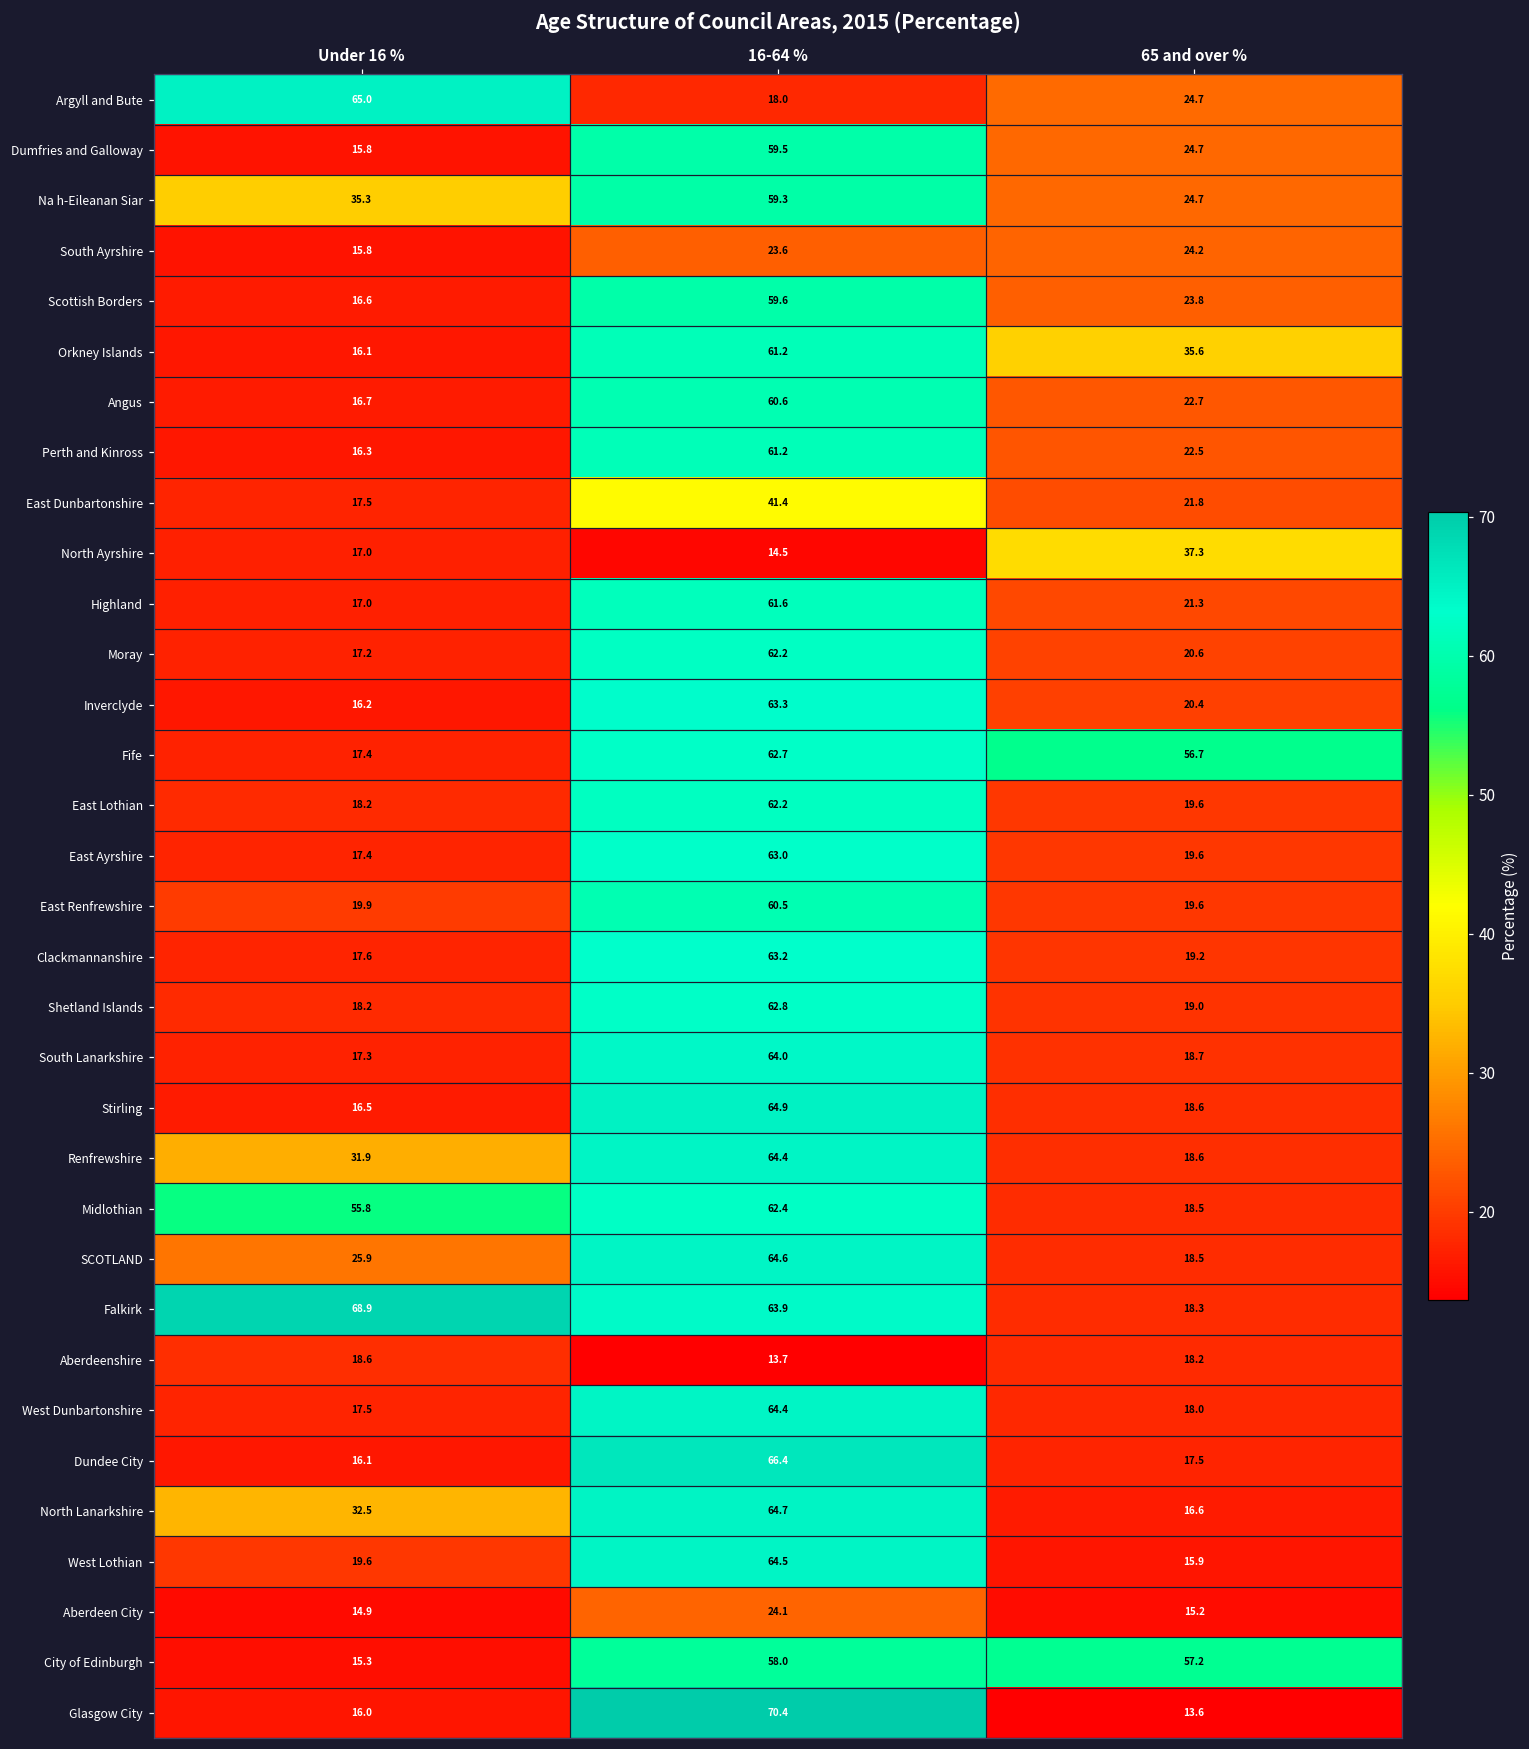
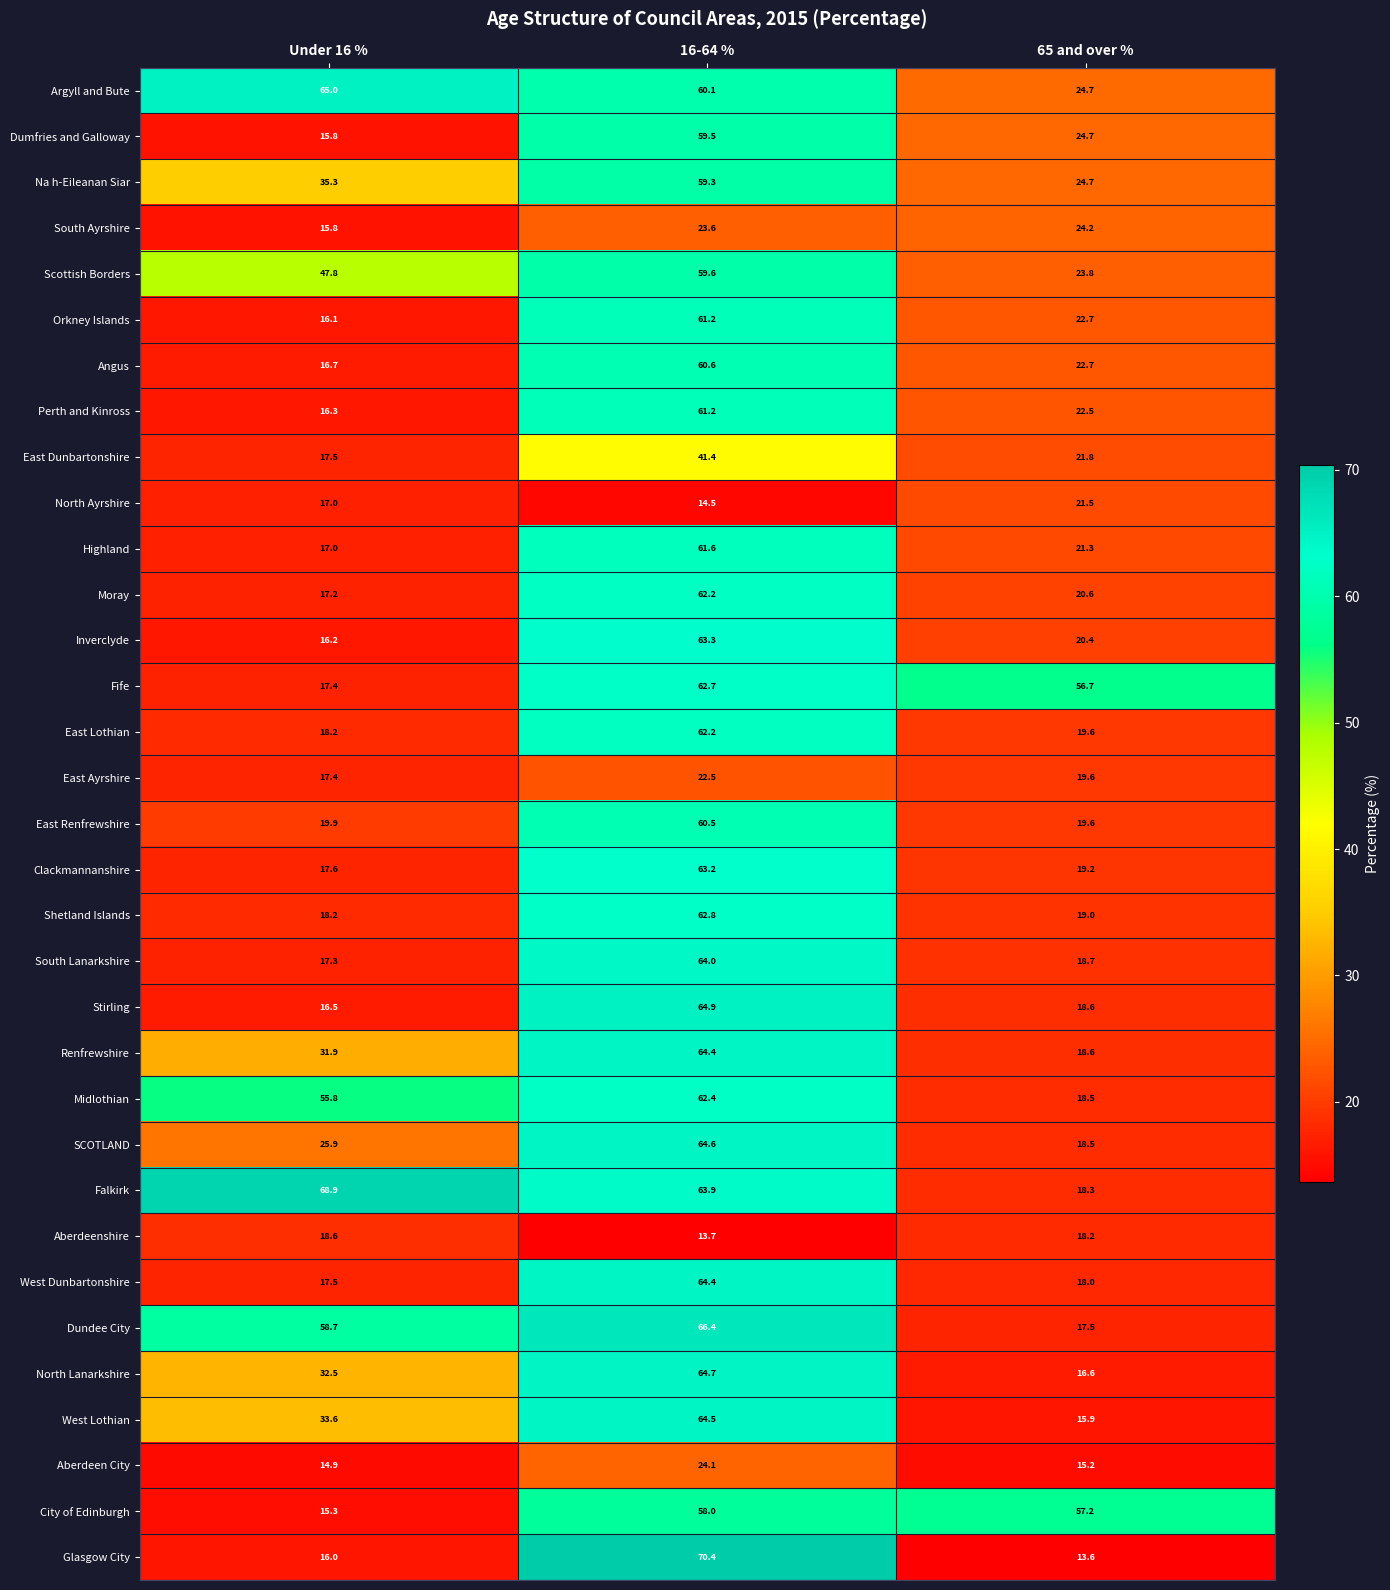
  {
    "Argyll and Bute": {
      "Under 16 %": 65.0,
-     "16-64 %": 18.0,
+     "16-64 %": 60.1,
      "65 and over %": 24.7
    },
    "Dumfries and Galloway": {
      "Under 16 %": 15.8,
      "16-64 %": 59.5,
      "65 and over %": 24.7
    },
    "Na h-Eileanan Siar": {
      "Under 16 %": 35.3,
      "16-64 %": 59.3,
      "65 and over %": 24.7
    },
    "South Ayrshire": {
      "Under 16 %": 15.8,
      "16-64 %": 23.6,
      "65 and over %": 24.2
    },
    "Scottish Borders": {
-     "Under 16 %": 16.6,
+     "Under 16 %": 47.8,
      "16-64 %": 59.6,
      "65 and over %": 23.8
    },
    "Orkney Islands": {
      "Under 16 %": 16.1,
      "16-64 %": 61.2,
-     "65 and over %": 35.6
+     "65 and over %": 22.7
    },
    "Angus": {
      "Under 16 %": 16.7,
      "16-64 %": 60.6,
      "65 and over %": 22.7
    },
    "Perth and Kinross": {
      "Under 16 %": 16.3,
      "16-64 %": 61.2,
      "65 and over %": 22.5
    },
    "East Dunbartonshire": {
      "Under 16 %": 17.5,
      "16-64 %": 41.4,
      "65 and over %": 21.8
    },
    "North Ayrshire": {
      "Under 16 %": 17.0,
      "16-64 %": 14.5,
-     "65 and over %": 37.3
+     "65 and over %": 21.5
    },
    "Highland": {
      "Under 16 %": 17.0,
      "16-64 %": 61.6,
      "65 and over %": 21.3
    },
    "Moray": {
      "Under 16 %": 17.2,
      "16-64 %": 62.2,
      "65 and over %": 20.6
    },
    "Inverclyde": {
      "Under 16 %": 16.2,
      "16-64 %": 63.3,
      "65 and over %": 20.4
    },
    "Fife": {
      "Under 16 %": 17.4,
      "16-64 %": 62.7,
      "65 and over %": 56.7
    },
    "East Lothian": {
      "Under 16 %": 18.2,
      "16-64 %": 62.2,
      "65 and over %": 19.6
    },
    "East Ayrshire": {
      "Under 16 %": 17.4,
-     "16-64 %": 63.0,
+     "16-64 %": 22.5,
      "65 and over %": 19.6
    },
    "East Renfrewshire": {
      "Under 16 %": 19.9,
      "16-64 %": 60.5,
      "65 and over %": 19.6
    },
    "Clackmannanshire": {
      "Under 16 %": 17.6,
      "16-64 %": 63.2,
      "65 and over %": 19.2
    },
    "Shetland Islands": {
      "Under 16 %": 18.2,
      "16-64 %": 62.8,
      "65 and over %": 19.0
    },
    "South Lanarkshire": {
      "Under 16 %": 17.3,
      "16-64 %": 64.0,
      "65 and over %": 18.7
    },
    "Stirling": {
      "Under 16 %": 16.5,
      "16-64 %": 64.9,
      "65 and over %": 18.6
    },
    "Renfrewshire": {
      "Under 16 %": 31.9,
      "16-64 %": 64.4,
      "65 and over %": 18.6
    },
    "Midlothian": {
      "Under 16 %": 55.8,
      "16-64 %": 62.4,
      "65 and over %": 18.5
    },
    "SCOTLAND": {
      "Under 16 %": 25.9,
      "16-64 %": 64.6,
      "65 and over %": 18.5
    },
    "Falkirk": {
      "Under 16 %": 68.9,
      "16-64 %": 63.9,
      "65 and over %": 18.3
    },
    "Aberdeenshire": {
      "Under 16 %": 18.6,
      "16-64 %": 13.7,
      "65 and over %": 18.2
    },
    "West Dunbartonshire": {
      "Under 16 %": 17.5,
      "16-64 %": 64.4,
      "65 and over %": 18.0
    },
    "Dundee City": {
-     "Under 16 %": 16.1,
+     "Under 16 %": 58.7,
      "16-64 %": 66.4,
      "65 and over %": 17.5
    },
    "North Lanarkshire": {
      "Under 16 %": 32.5,
      "16-64 %": 64.7,
      "65 and over %": 16.6
    },
    "West Lothian": {
-     "Under 16 %": 19.6,
+     "Under 16 %": 33.6,
      "16-64 %": 64.5,
      "65 and over %": 15.9
    },
    "Aberdeen City": {
      "Under 16 %": 14.9,
      "16-64 %": 24.1,
      "65 and over %": 15.2
    },
    "City of Edinburgh": {
      "Under 16 %": 15.3,
      "16-64 %": 58.0,
      "65 and over %": 57.2
    },
    "Glasgow City": {
      "Under 16 %": 16.0,
      "16-64 %": 70.4,
      "65 and over %": 13.6
    }
  }
